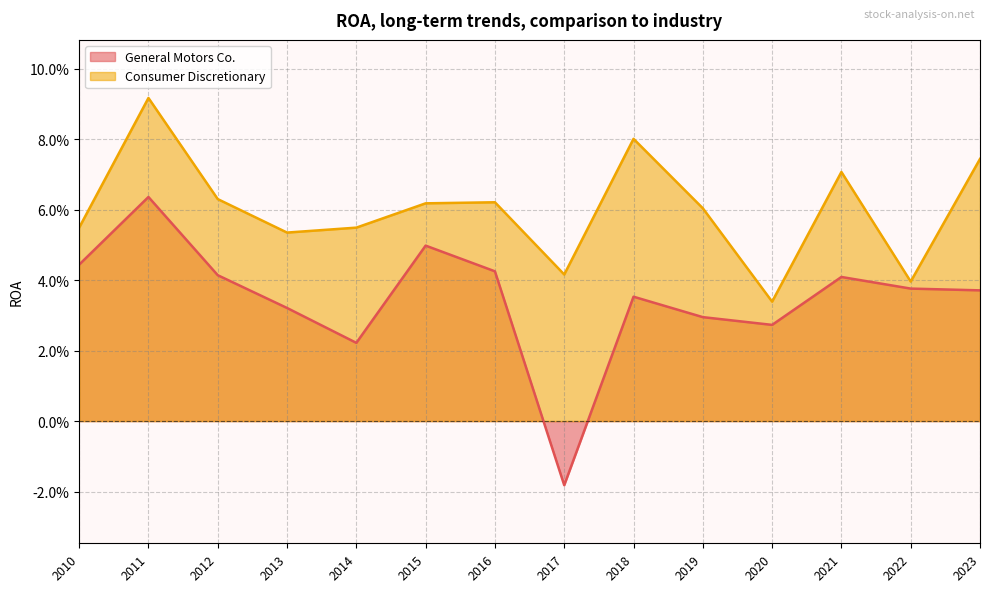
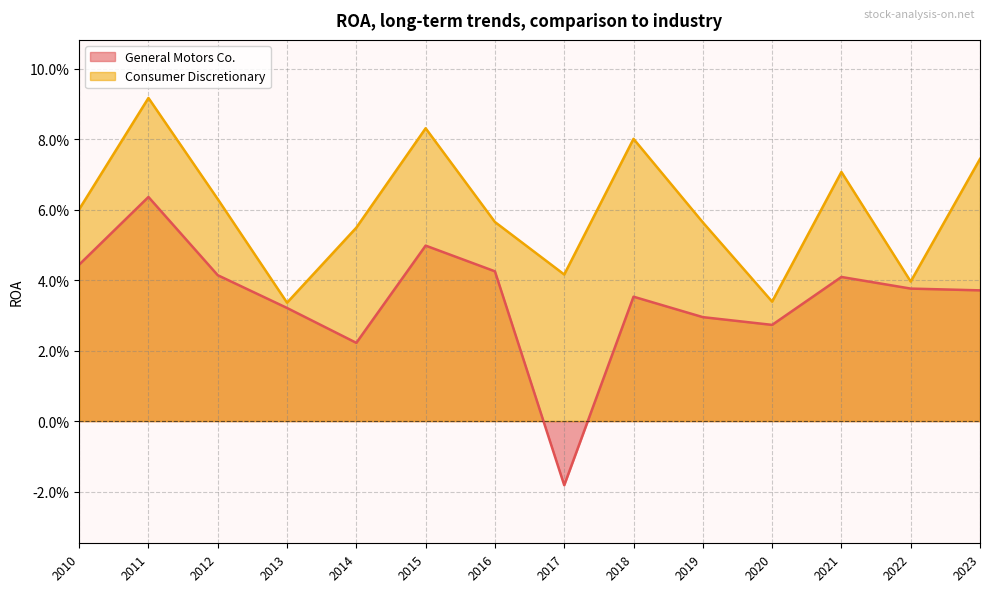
  {
    "Consumer Discretionary": {
-     "2010": "5.5%",
+     "2010": "6.0%",
      "2011": "9.2%",
      "2012": "6.3%",
-     "2013": "5.4%",
+     "2013": "3.4%",
      "2014": "5.5%",
-     "2015": "6.2%",
-     "2016": "6.2%",
+     "2015": "8.3%",
+     "2016": "5.7%",
      "2017": "4.2%",
      "2018": "8.0%",
-     "2019": "6.0%",
+     "2019": "5.6%",
      "2020": "3.4%",
      "2021": "7.1%",
      "2022": "4.0%",
      "2023": "7.4%"
    }
  }
